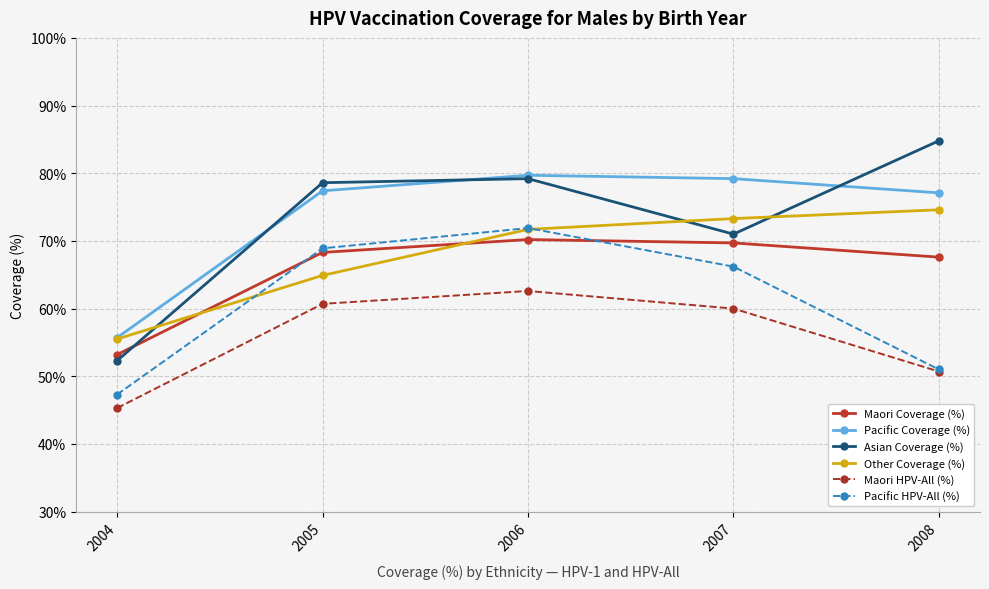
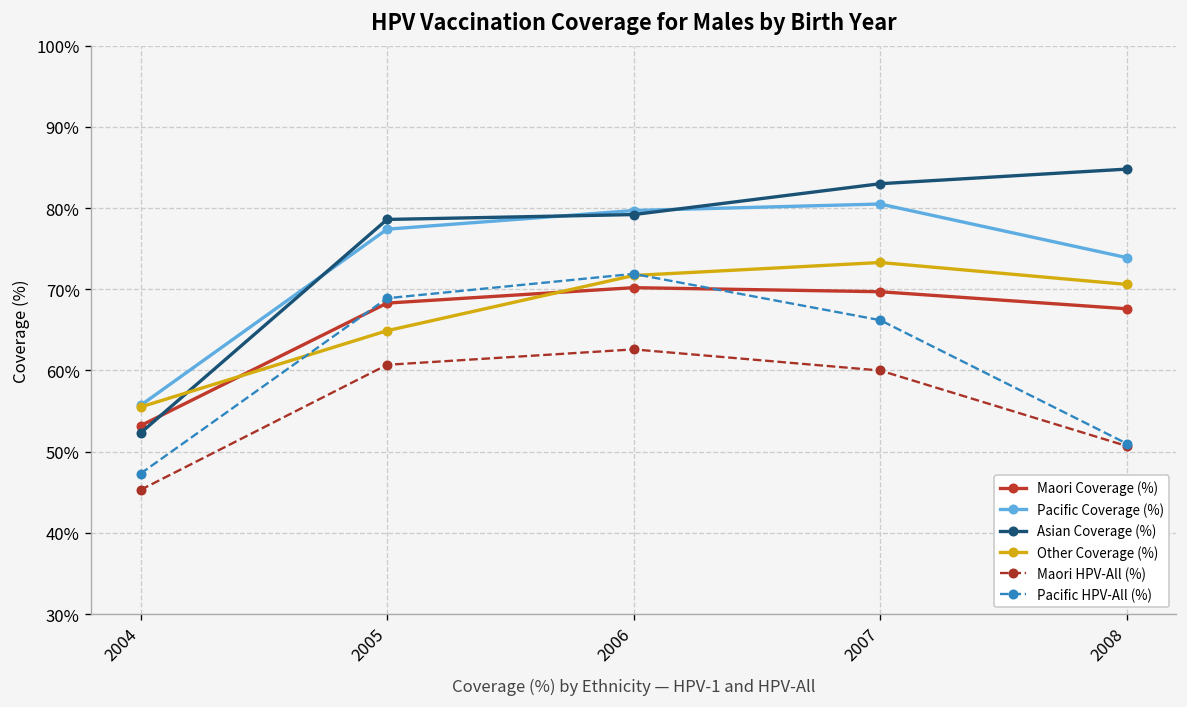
  {
    "Pacific Coverage (%)": {
      "2005": "77%",
      "2006": "80%",
-     "2007": "79%",
-     "2008": "77%"
+     "2007": "81%",
+     "2008": "74%"
    },
    "Asian Coverage (%)": {
      "2004": "52%",
      "2005": "79%",
      "2006": "79%",
-     "2007": "71%",
+     "2007": "83%",
      "2008": "85%"
    },
    "Other Coverage (%)": {
      "2005": "65%",
      "2007": "73%",
-     "2008": "75%"
+     "2008": "71%"
    },
    "Pacific HPV-All (%)": {
      "2004": "47%",
      "2005": "69%",
      "2007": "66%"
    }
  }
